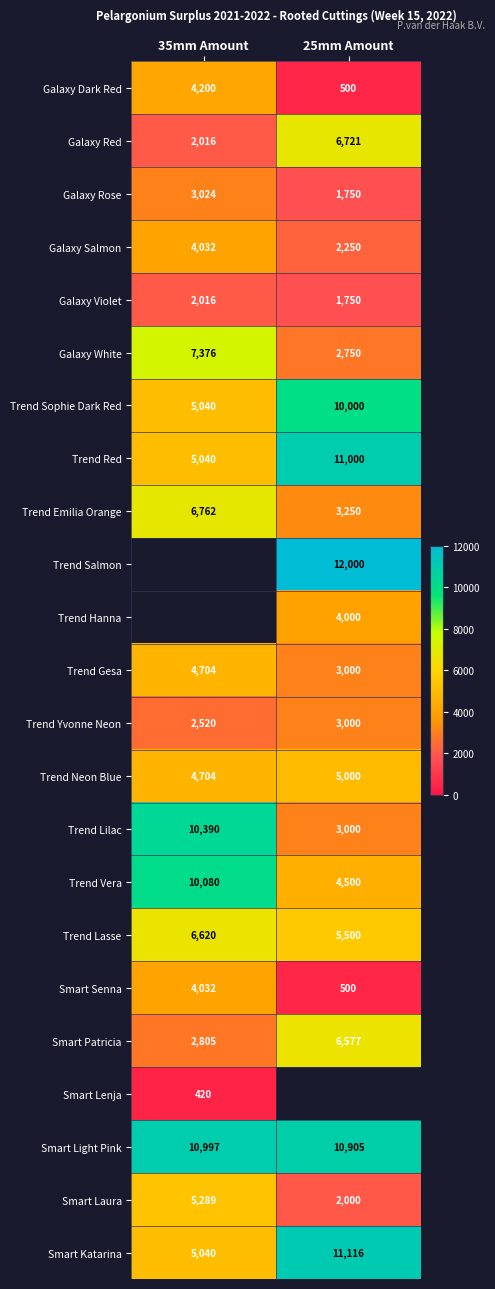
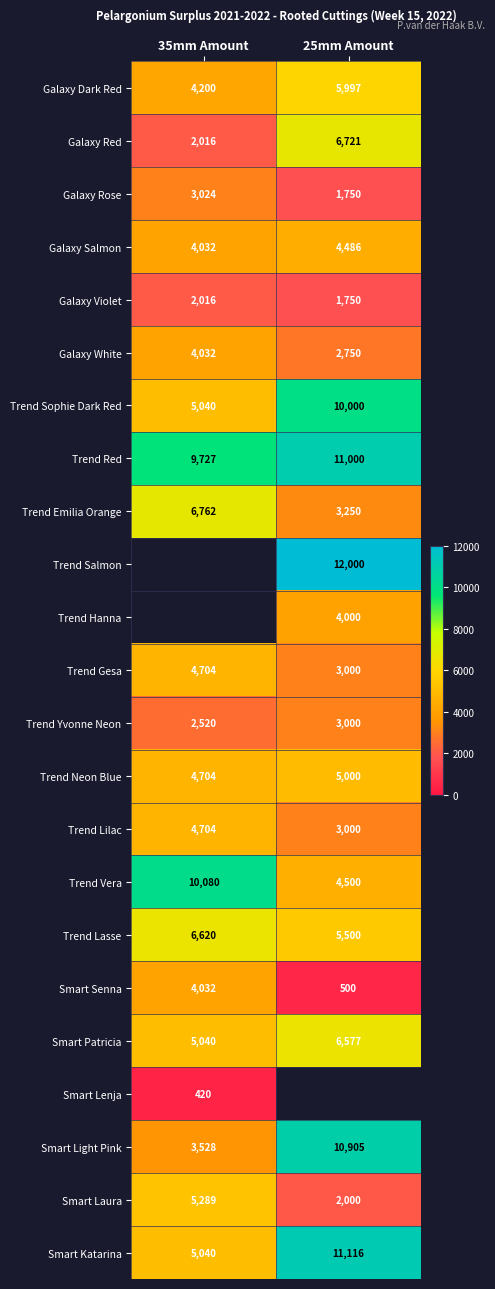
  {
    "Galaxy Dark Red": {
      "35mm Amount": "4,200",
-     "25mm Amount": "500"
+     "25mm Amount": "5,997"
    },
    "Galaxy Red": {
      "35mm Amount": "2,016",
      "25mm Amount": "6,721"
    },
    "Galaxy Rose": {
      "35mm Amount": "3,024",
      "25mm Amount": "1,750"
    },
    "Galaxy Salmon": {
      "35mm Amount": "4,032",
-     "25mm Amount": "2,250"
+     "25mm Amount": "4,486"
    },
    "Galaxy Violet": {
      "35mm Amount": "2,016",
      "25mm Amount": "1,750"
    },
    "Galaxy White": {
-     "35mm Amount": "7,376",
+     "35mm Amount": "4,032",
      "25mm Amount": "2,750"
    },
    "Trend Sophie Dark Red": {
      "35mm Amount": "5,040",
      "25mm Amount": "10,000"
    },
    "Trend Red": {
-     "35mm Amount": "5,040",
+     "35mm Amount": "9,727",
      "25mm Amount": "11,000"
    },
    "Trend Emilia Orange": {
      "35mm Amount": "6,762",
      "25mm Amount": "3,250"
    },
    "Trend Salmon": {
      "25mm Amount": "12,000"
    },
    "Trend Hanna": {
      "25mm Amount": "4,000"
    },
    "Trend Gesa": {
      "35mm Amount": "4,704",
      "25mm Amount": "3,000"
    },
    "Trend Yvonne Neon": {
      "35mm Amount": "2,520",
      "25mm Amount": "3,000"
    },
    "Trend Neon Blue": {
      "35mm Amount": "4,704",
      "25mm Amount": "5,000"
    },
    "Trend Lilac": {
-     "35mm Amount": "10,390",
+     "35mm Amount": "4,704",
      "25mm Amount": "3,000"
    },
    "Trend Vera": {
      "35mm Amount": "10,080",
      "25mm Amount": "4,500"
    },
    "Trend Lasse": {
      "35mm Amount": "6,620",
      "25mm Amount": "5,500"
    },
    "Smart Senna": {
      "35mm Amount": "4,032",
      "25mm Amount": "500"
    },
    "Smart Patricia": {
-     "35mm Amount": "2,805",
+     "35mm Amount": "5,040",
      "25mm Amount": "6,577"
    },
    "Smart Lenja": {
      "35mm Amount": "420"
    },
    "Smart Light Pink": {
-     "35mm Amount": "10,997",
+     "35mm Amount": "3,528",
      "25mm Amount": "10,905"
    },
    "Smart Laura": {
      "35mm Amount": "5,289",
      "25mm Amount": "2,000"
    },
    "Smart Katarina": {
      "35mm Amount": "5,040",
      "25mm Amount": "11,116"
    }
  }
